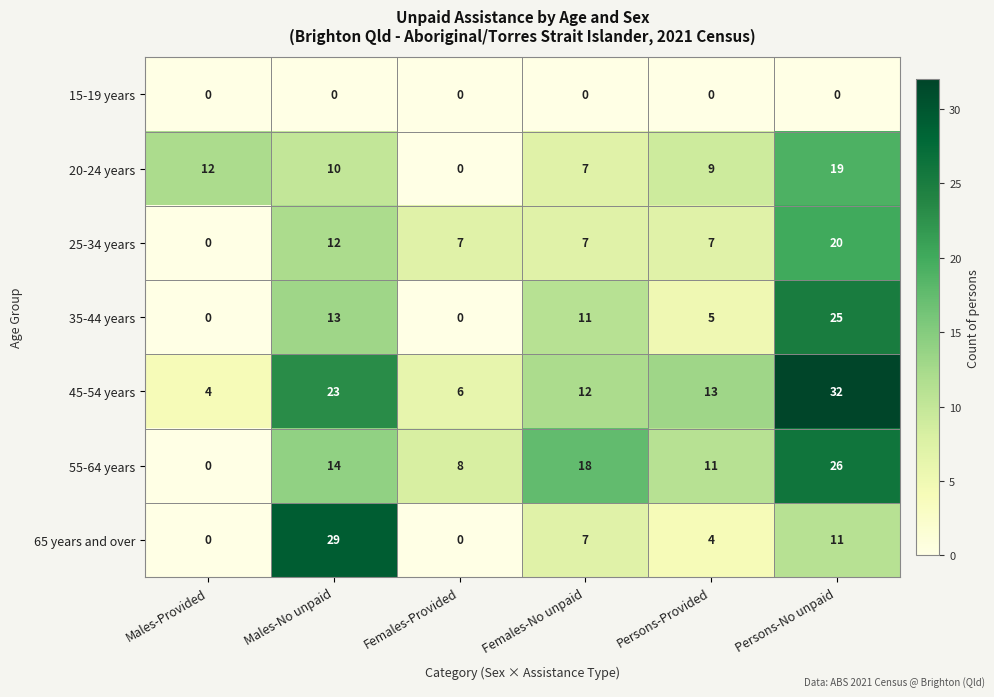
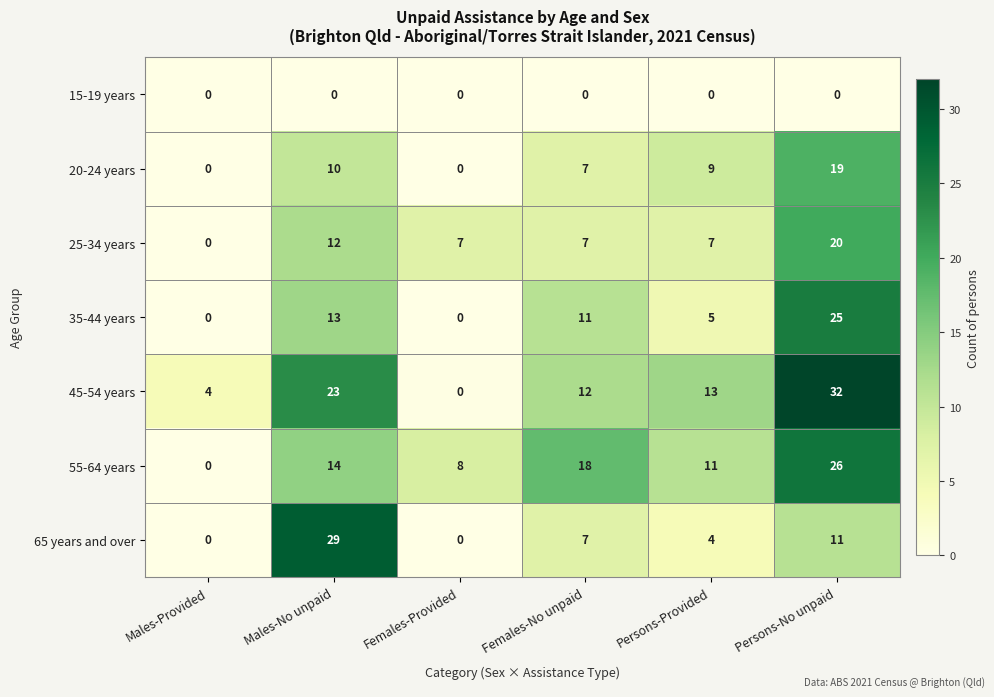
  {
    "15-19 years": {
      "Males-Provided": 0,
      "Males-No unpaid": 0,
      "Females-Provided": 0,
      "Females-No unpaid": 0,
      "Persons-Provided": 0,
      "Persons-No unpaid": 0
    },
    "20-24 years": {
-     "Males-Provided": 12,
+     "Males-Provided": 0,
      "Males-No unpaid": 10,
      "Females-Provided": 0,
      "Females-No unpaid": 7,
      "Persons-Provided": 9,
      "Persons-No unpaid": 19
    },
    "25-34 years": {
      "Males-Provided": 0,
      "Males-No unpaid": 12,
      "Females-Provided": 7,
      "Females-No unpaid": 7,
      "Persons-Provided": 7,
      "Persons-No unpaid": 20
    },
    "35-44 years": {
      "Males-Provided": 0,
      "Males-No unpaid": 13,
      "Females-Provided": 0,
      "Females-No unpaid": 11,
      "Persons-Provided": 5,
      "Persons-No unpaid": 25
    },
    "45-54 years": {
      "Males-Provided": 4,
      "Males-No unpaid": 23,
-     "Females-Provided": 6,
+     "Females-Provided": 0,
      "Females-No unpaid": 12,
      "Persons-Provided": 13,
      "Persons-No unpaid": 32
    },
    "55-64 years": {
      "Males-Provided": 0,
      "Males-No unpaid": 14,
      "Females-Provided": 8,
      "Females-No unpaid": 18,
      "Persons-Provided": 11,
      "Persons-No unpaid": 26
    },
    "65 years and over": {
      "Males-Provided": 0,
      "Males-No unpaid": 29,
      "Females-Provided": 0,
      "Females-No unpaid": 7,
      "Persons-Provided": 4,
      "Persons-No unpaid": 11
    }
  }
